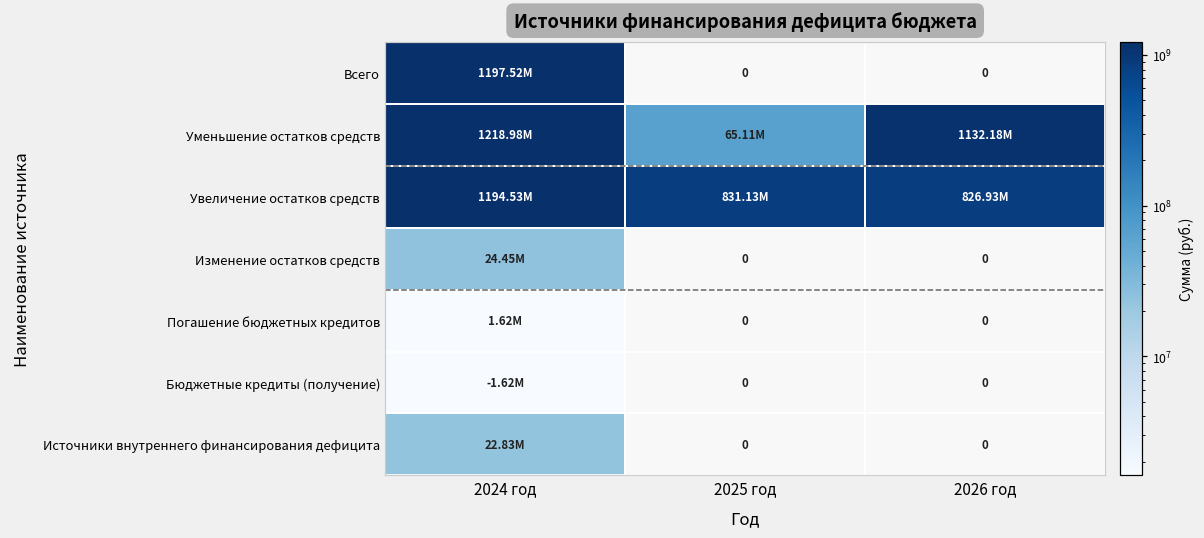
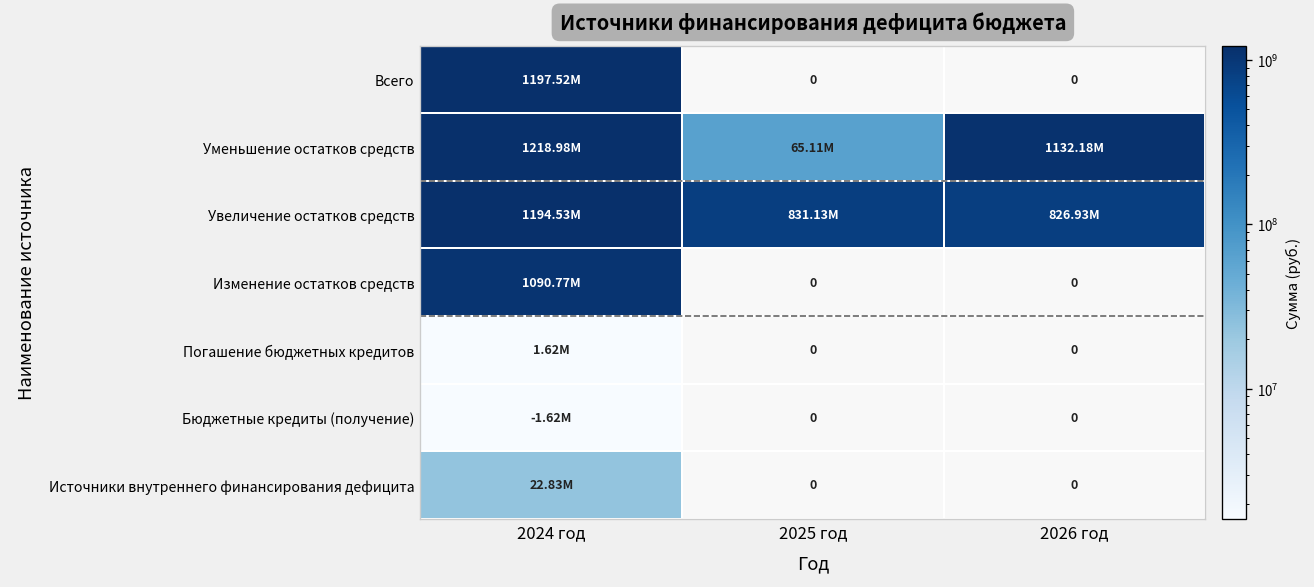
  {
    "Всего": {
      "2024 год": "1197.52M",
      "2025 год": "0",
      "2026 год": "0"
    },
    "Уменьшение остатков средств": {
      "2024 год": "1218.98M",
      "2025 год": "65.11M",
      "2026 год": "1132.18M"
    },
    "Увеличение остатков средств": {
      "2024 год": "1194.53M",
      "2025 год": "831.13M",
      "2026 год": "826.93M"
    },
    "Изменение остатков средств": {
-     "2024 год": "24.45M",
+     "2024 год": "1090.77M",
      "2025 год": "0",
      "2026 год": "0"
    },
    "Погашение бюджетных кредитов": {
      "2024 год": "1.62M",
      "2025 год": "0",
      "2026 год": "0"
    },
    "Бюджетные кредиты (получение)": {
      "2024 год": "-1.62M",
      "2025 год": "0",
      "2026 год": "0"
    },
    "Источники внутреннего финансирования дефицита": {
      "2024 год": "22.83M",
      "2025 год": "0",
      "2026 год": "0"
    }
  }
